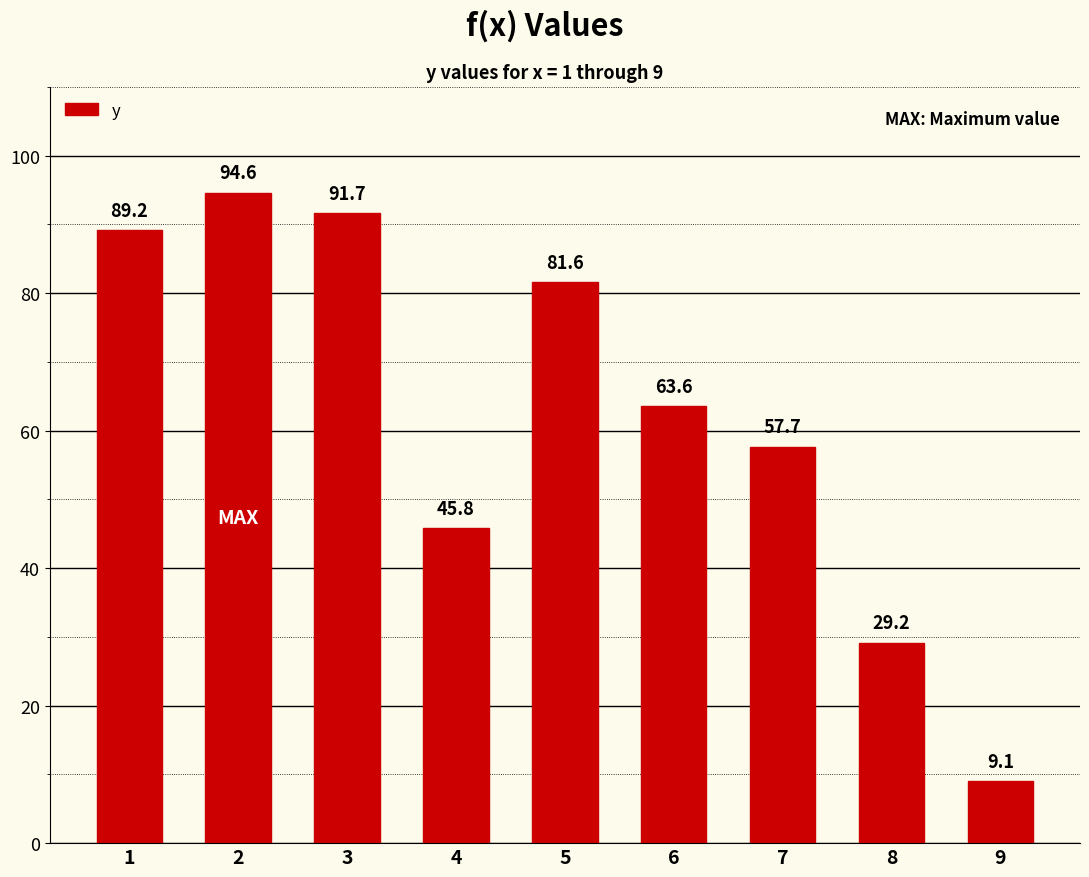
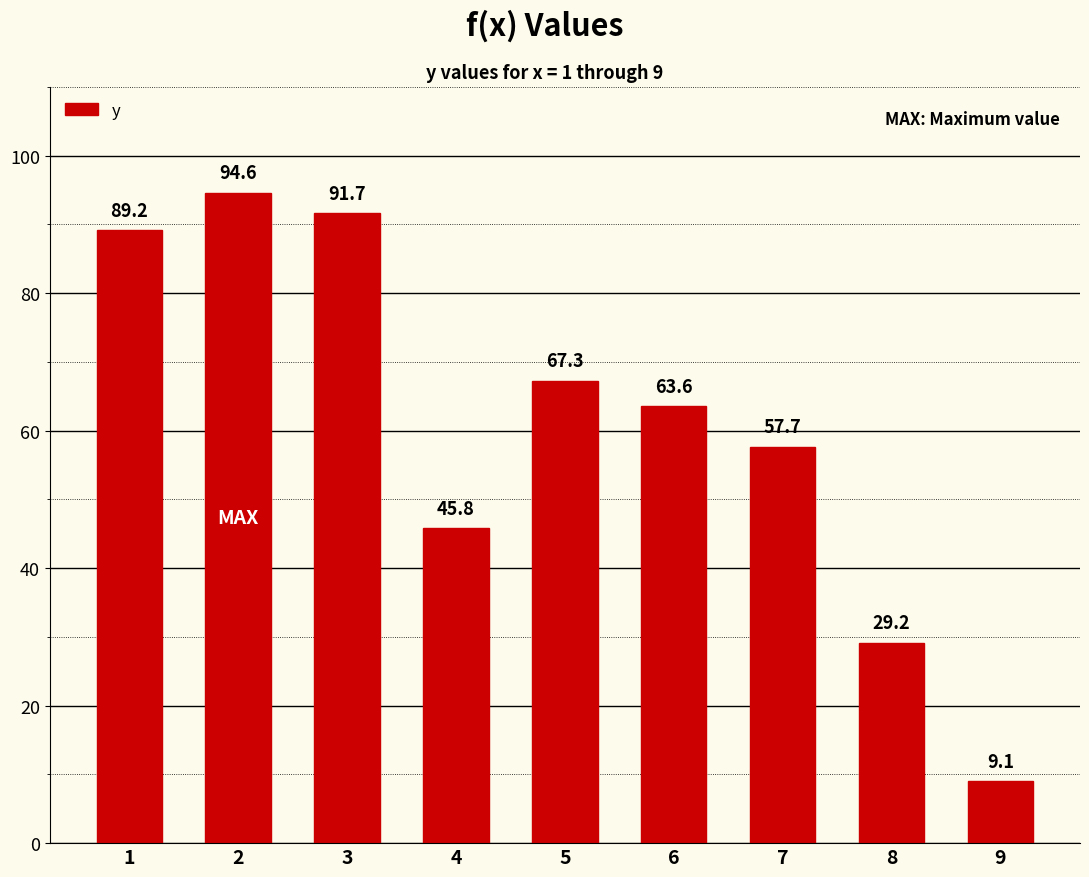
  {
    "1": 89.2,
    "2": 94.6,
    "3": 91.7,
    "4": 45.8,
-   "5": 81.6,
+   "5": 67.3,
    "6": 63.6,
    "7": 57.7,
    "8": 29.2,
    "9": 9.1
  }
